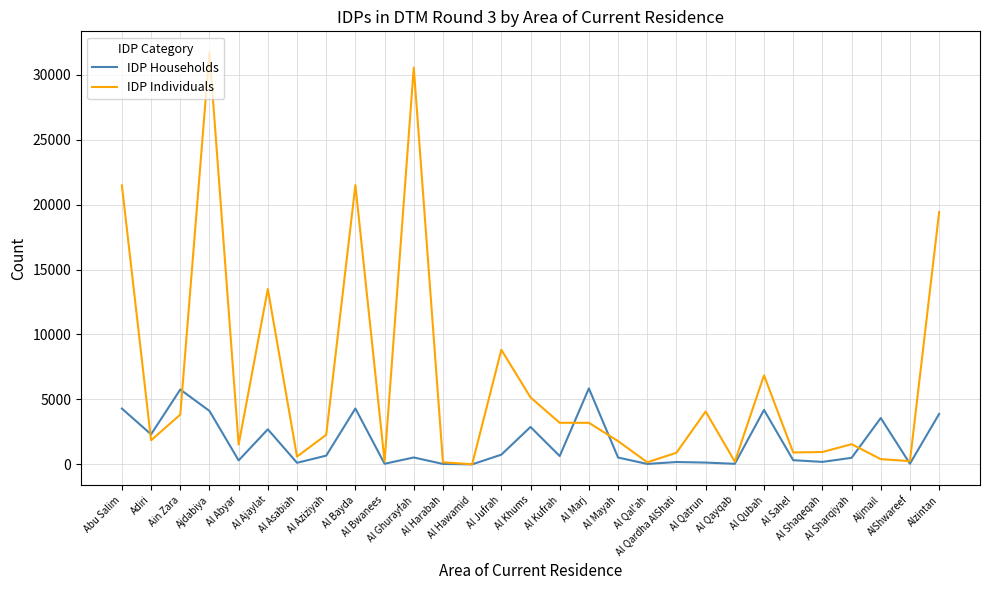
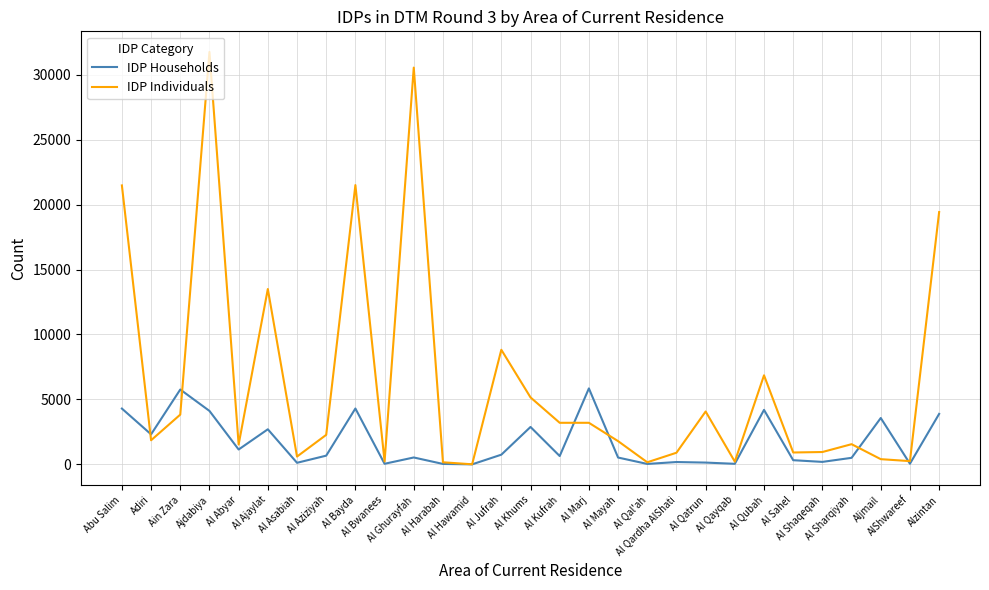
  {
    "IDP Households": {
      "Abu Salim": 4300,
      "Adiri": 2300,
      "Ain Zara": 5800,
      "Ajdabiya": 4100,
-     "Al Abyar": 300,
+     "Al Abyar": 1100,
      "Al Ajaylat": 2700,
      "Al Asabiah": 100,
      "Al Aziziyah": 700,
      "Al Bayda": 4300,
      "Al Ghurayfah": 500,
      "Al Jufrah": 700,
      "Al Khums": 2900,
      "Al Kufrah": 600,
      "Al Marj": 5800,
      "Al Mayah": 500,
      "Al Qardha AlShati": 200,
      "Al Qatrun": 100,
      "Al Qubah": 4200,
      "Al Sahel": 300,
      "Al Shaqeqah": 200,
      "Al Sharqiyah": 500,
      "Aljmail": 3600,
      "AlShwareef": 100,
      "Alzintan": 3900
    },
    "IDP Individuals": {
      "Abu Salim": 21500,
      "Adiri": 1900,
      "Ain Zara": 3800,
      "Al Abyar": 1500,
      "Al Ajaylat": 13500,
      "Al Asabiah": 600,
      "Al Aziziyah": 2300,
      "Al Bayda": 21500,
      "Al Ghurayfah": 30500,
      "Al Jufrah": 8800,
      "Al Khums": 5200,
      "Al Kufrah": 3200,
      "Al Marj": 3200,
      "Al Mayah": 1800,
      "Al Qardha AlShati": 900,
      "Al Qatrun": 4100,
      "Al Qubah": 6900,
      "Al Sahel": 900,
      "Al Shaqeqah": 1000,
      "Al Sharqiyah": 1600,
      "Aljmail": 400,
      "AlShwareef": 300,
      "Alzintan": 19400
    }
  }
